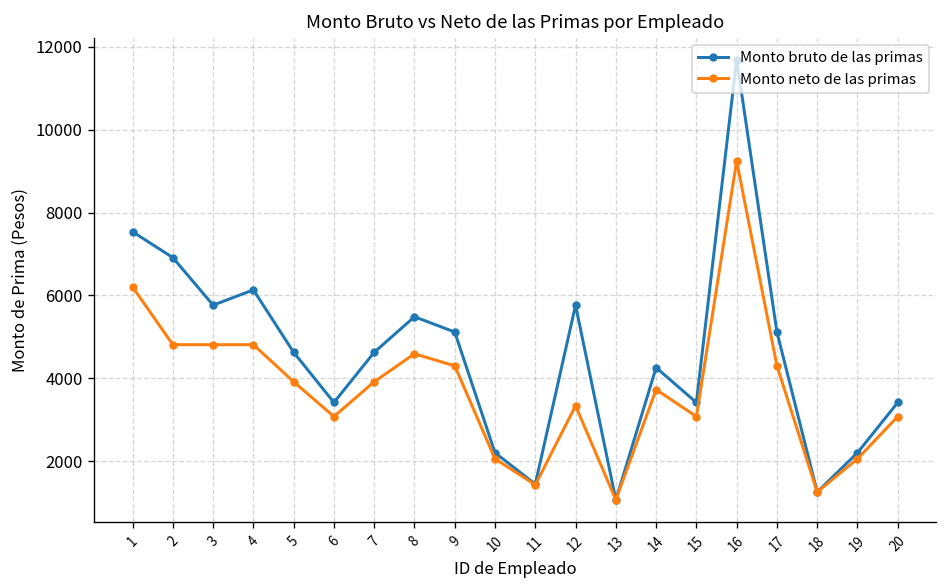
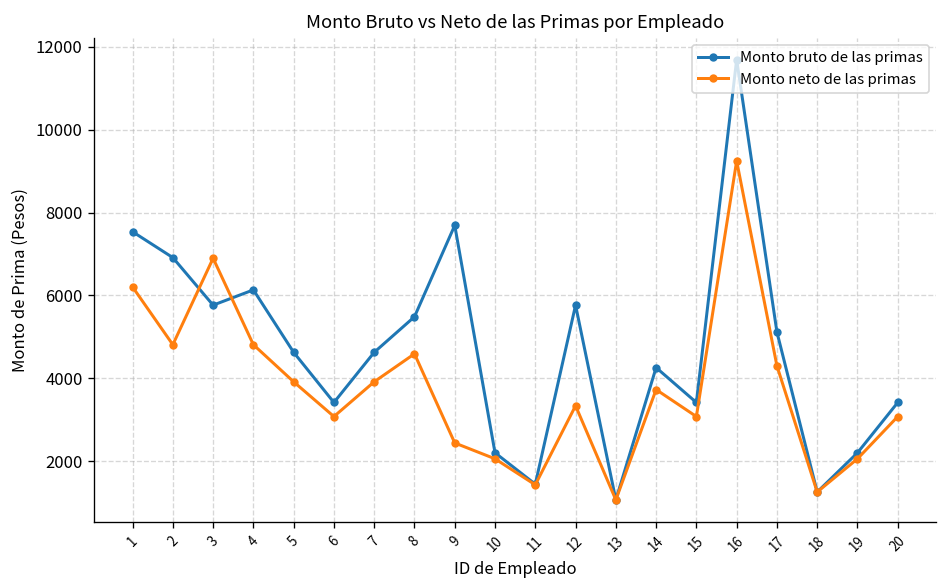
  {
    "Monto bruto de las primas": {
      "1": 7500,
      "2": 6900,
      "3": 5800,
      "4": 6100,
      "5": 4600,
      "6": 3400,
      "7": 4600,
      "8": 5500,
-     "9": 5100,
+     "9": 7700,
      "10": 2200,
      "12": 5800,
      "14": 4300,
      "15": 3400,
      "17": 5100,
      "19": 2200,
      "20": 3400
    },
    "Monto neto de las primas": {
      "1": 6200,
      "2": 4800,
-     "3": 4800,
+     "3": 6900,
      "4": 4800,
      "5": 3900,
      "6": 3100,
      "7": 3900,
      "8": 4600,
-     "9": 4300,
+     "9": 2400,
      "10": 2100,
      "12": 3300,
      "14": 3700,
      "15": 3100,
      "16": 9200,
      "17": 4300,
      "19": 2100,
      "20": 3100
    }
  }
